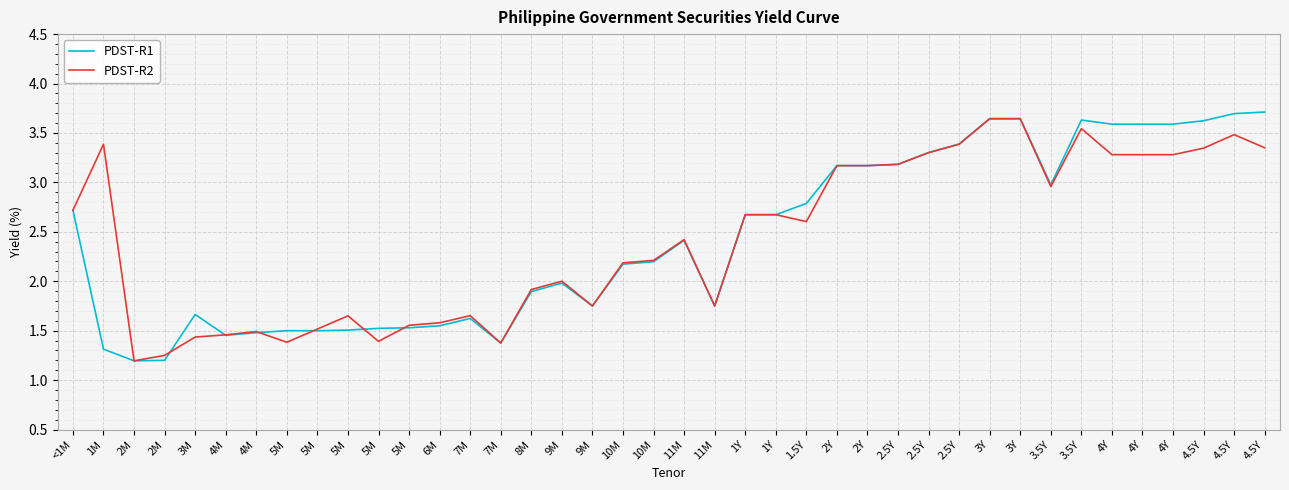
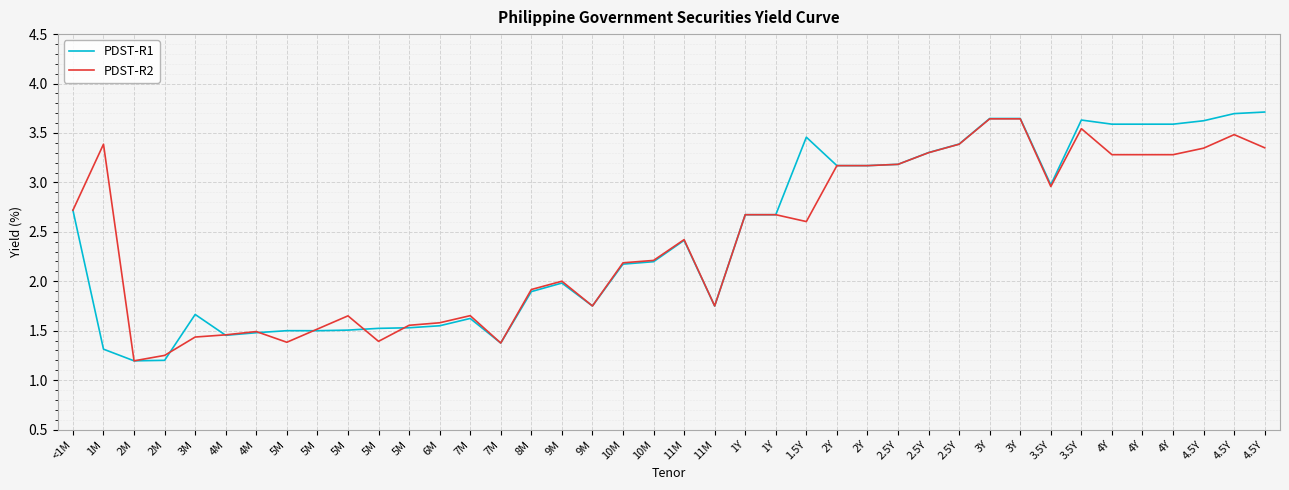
  {
    "PDST-R1": {
      "1M": 1.3,
      "3M": 1.7,
      "6M": 1.5,
-     "1.5Y": 2.8
+     "1.5Y": 3.5
    },
    "PDST-R2": {
      "1M": 3.4,
      "3M": 1.4,
      "6M": 1.6,
      "1.5Y": 2.6
    }
  }
